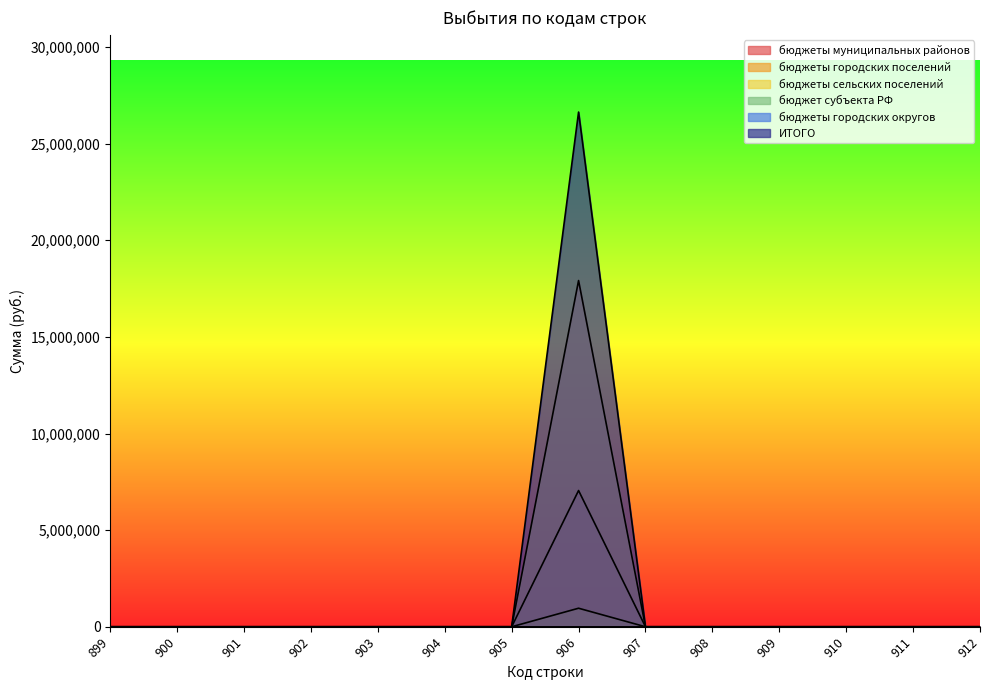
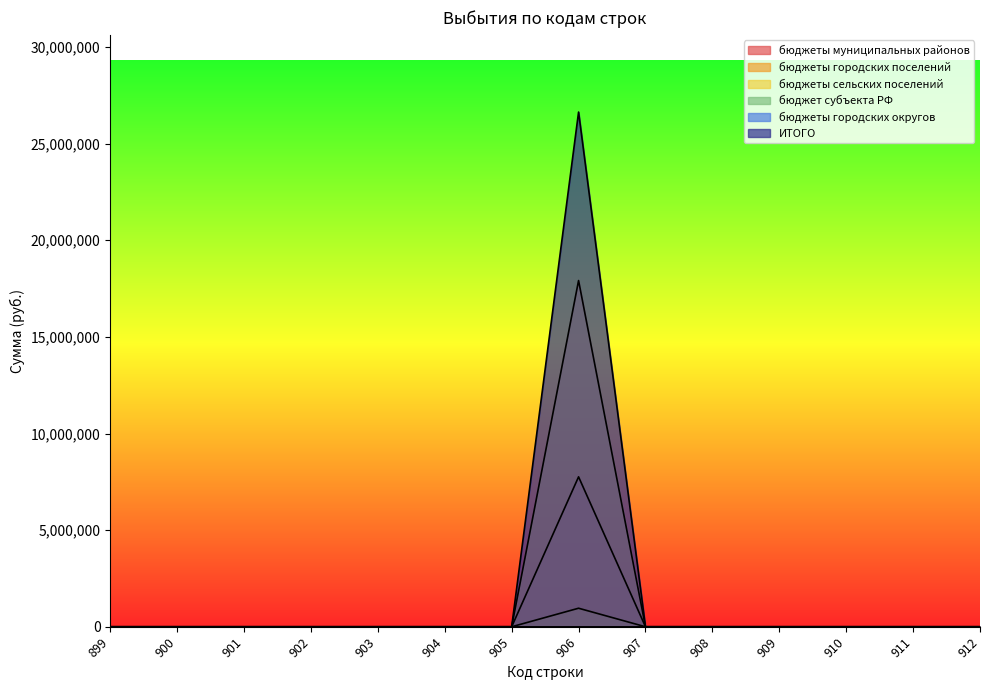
  {
    "бюджеты муниципальных районов": {
-     "906": "7,000,000"
+     "906": "7,800,000"
    },
    "бюджеты городских округов": {
      "906": "0"
    },
    "ИТОГО": {
      "906": "26,600,000"
    }
  }
